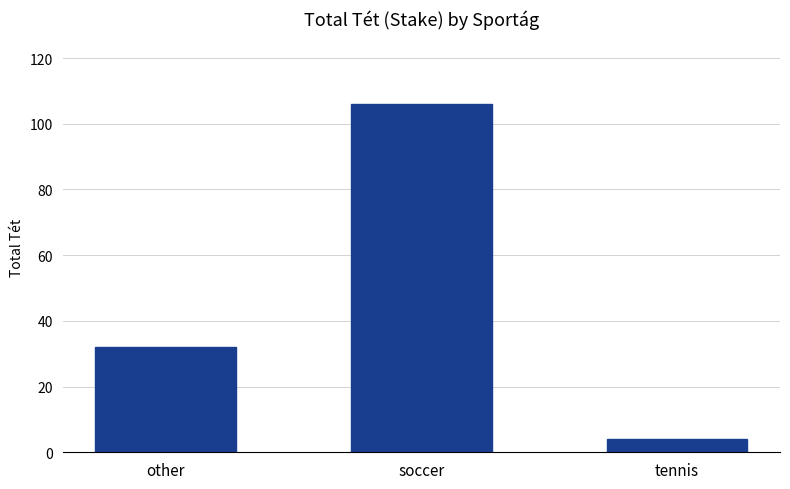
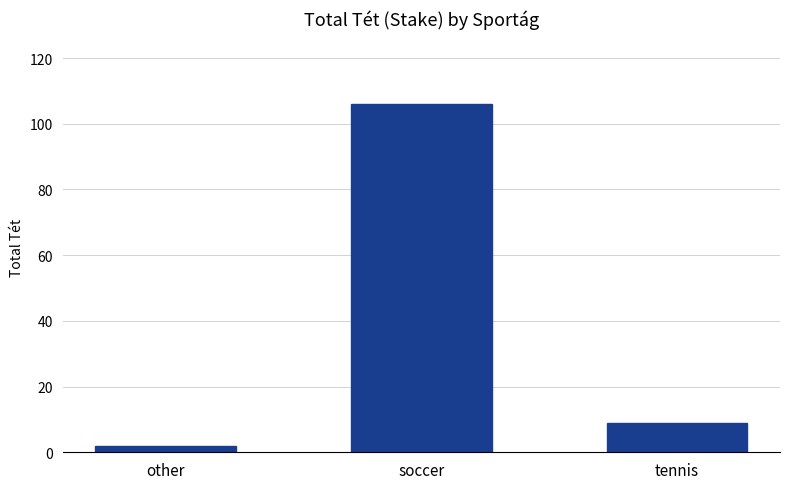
  {
-   "other": 32,
+   "other": 2,
    "soccer": 106,
-   "tennis": 4
+   "tennis": 9
  }
